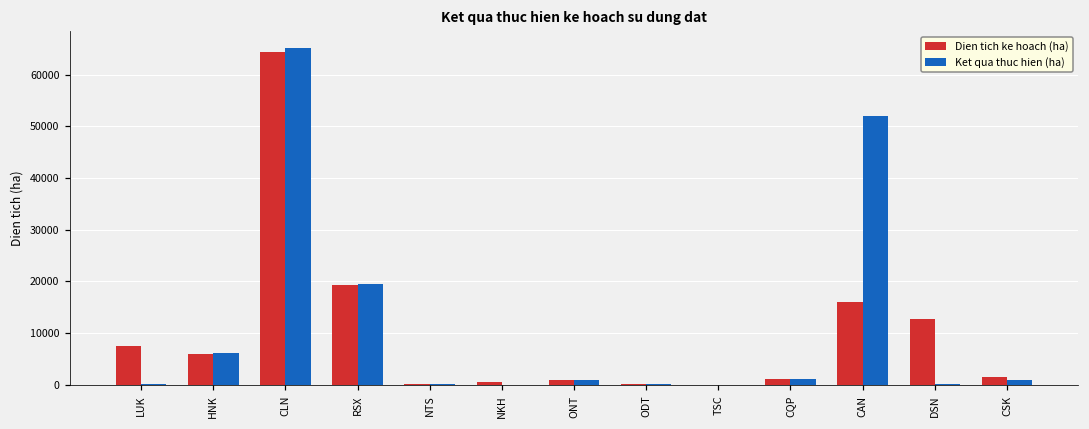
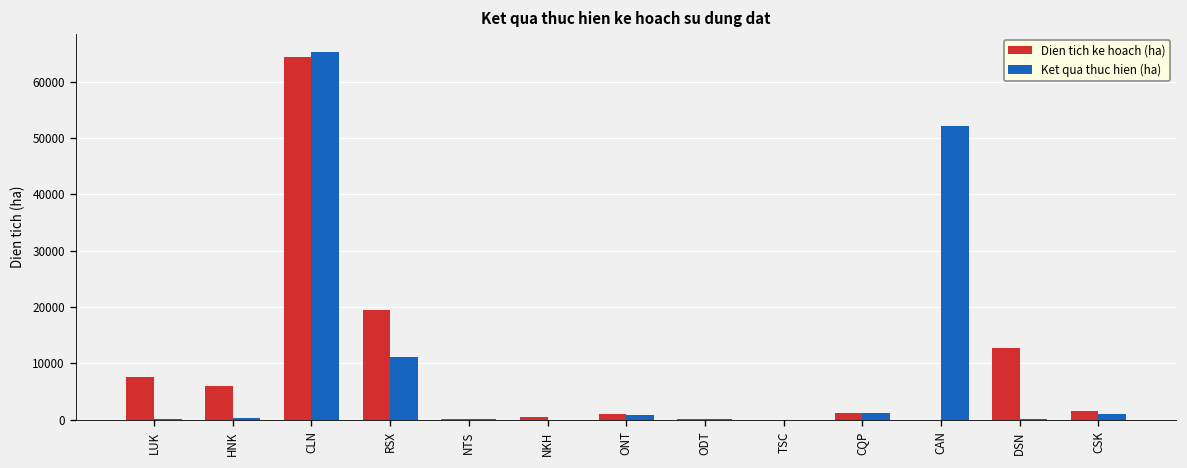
  {
    "Dien tich ke hoach (ha)": {
      "LUK": 8000,
      "HNK": 6000,
      "CLN": 64000,
      "RSX": 19000,
      "NKH": 1000,
      "ONT": 1000,
      "CQP": 1000,
-     "CAN": 16000,
+     "CAN": 0,
      "DSN": 13000,
      "CSK": 2000
    },
    "Ket qua thuc hien (ha)": {
-     "HNK": 6000,
+     "HNK": 0,
      "CLN": 65000,
-     "RSX": 20000,
+     "RSX": 11000,
      "ONT": 1000,
      "CQP": 1000,
      "CAN": 52000,
      "CSK": 1000
    }
  }
